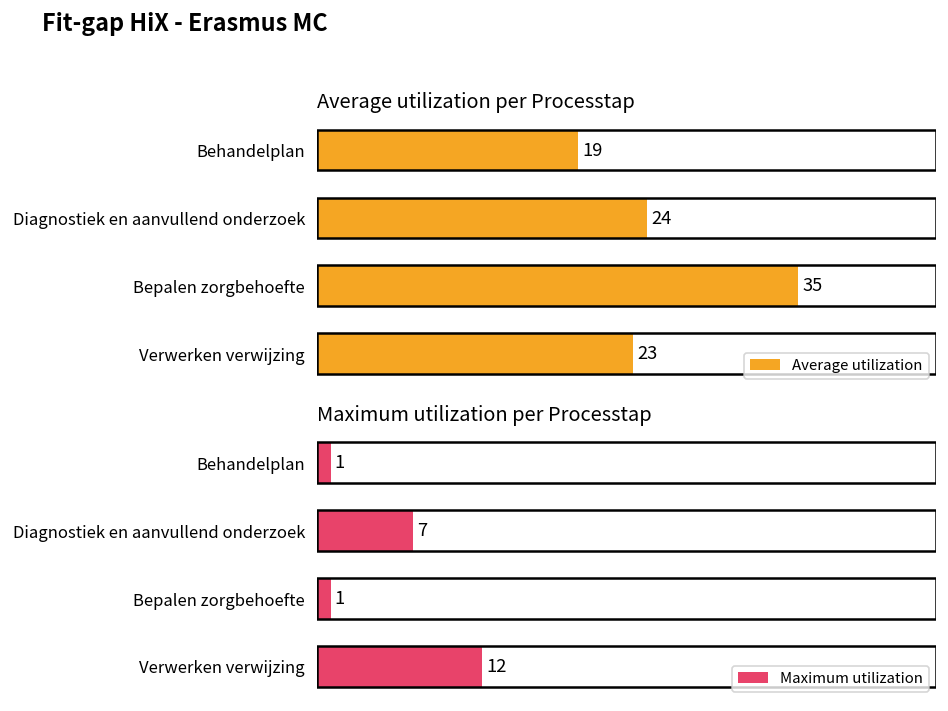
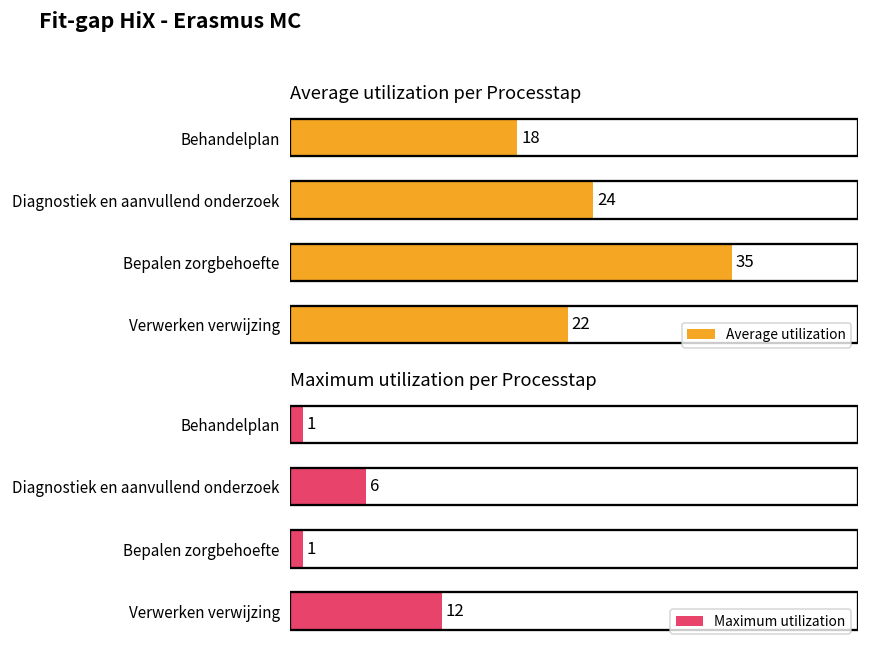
  {
    "Average utilization per Processtap": {
-     "Behandelplan": 19,
+     "Behandelplan": 18,
      "Diagnostiek en aanvullend onderzoek": 24,
      "Bepalen zorgbehoefte": 35,
-     "Verwerken verwijzing": 23
+     "Verwerken verwijzing": 22
    },
    "Maximum utilization per Processtap": {
      "Behandelplan": 1,
-     "Diagnostiek en aanvullend onderzoek": 7,
+     "Diagnostiek en aanvullend onderzoek": 6,
      "Bepalen zorgbehoefte": 1,
      "Verwerken verwijzing": 12
    }
  }
